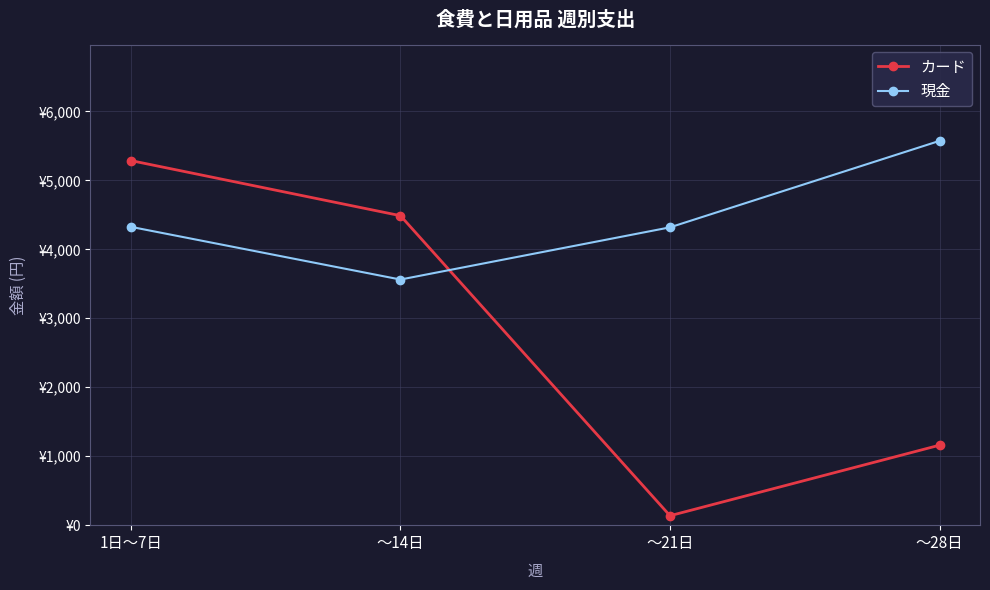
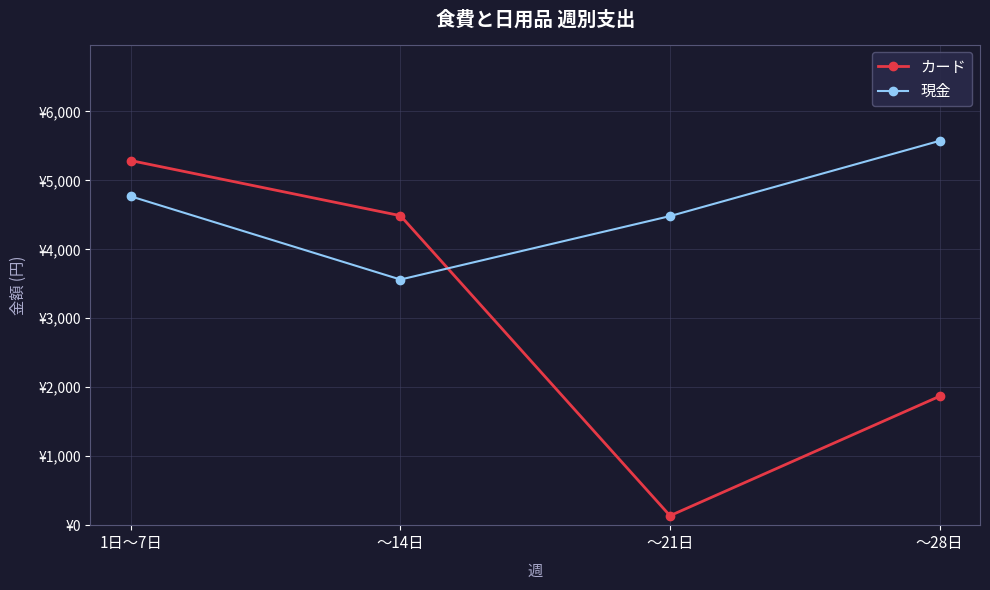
  {
    "カード": {
      "1日〜7日": "¥5,300",
      "〜14日": "¥4,500",
      "〜21日": "¥100",
-     "〜28日": "¥1,200"
+     "〜28日": "¥1,900"
    },
    "現金": {
-     "1日〜7日": "¥4,300",
+     "1日〜7日": "¥4,800",
      "〜14日": "¥3,600",
-     "〜21日": "¥4,300",
+     "〜21日": "¥4,500",
      "〜28日": "¥5,600"
    }
  }
